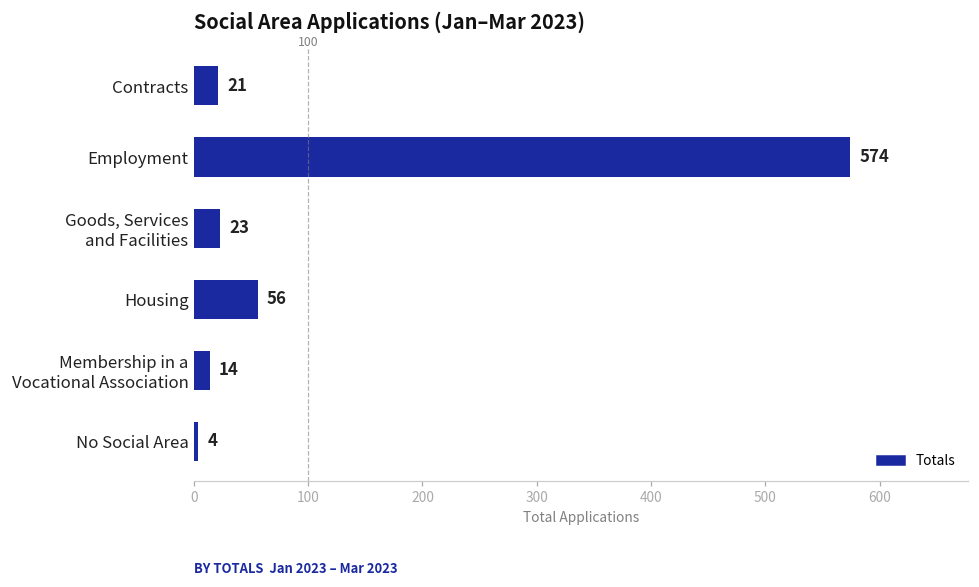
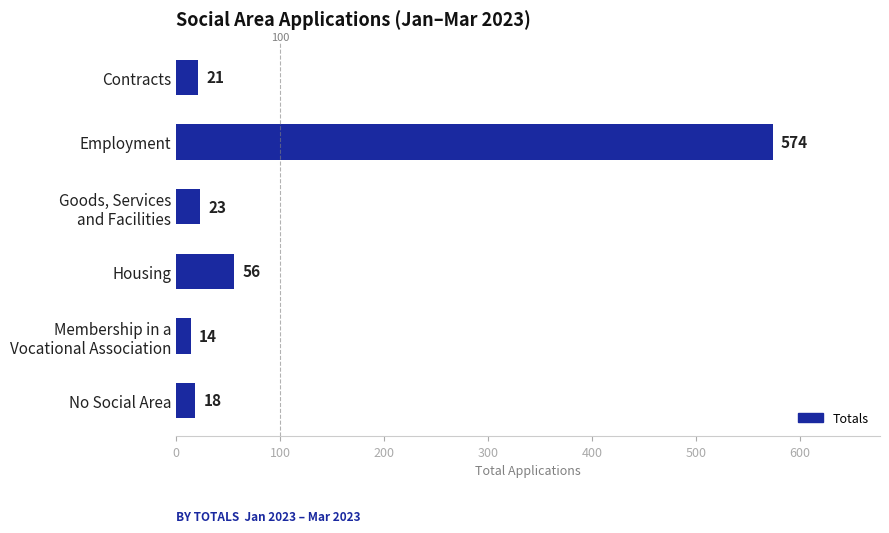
  {
    "Contracts": 21,
    "Employment": 574,
    "Goods, Services and Facilities": 23,
    "Housing": 56,
    "Membership in a Vocational Association": 14,
-   "No Social Area": 4
+   "No Social Area": 18
  }
